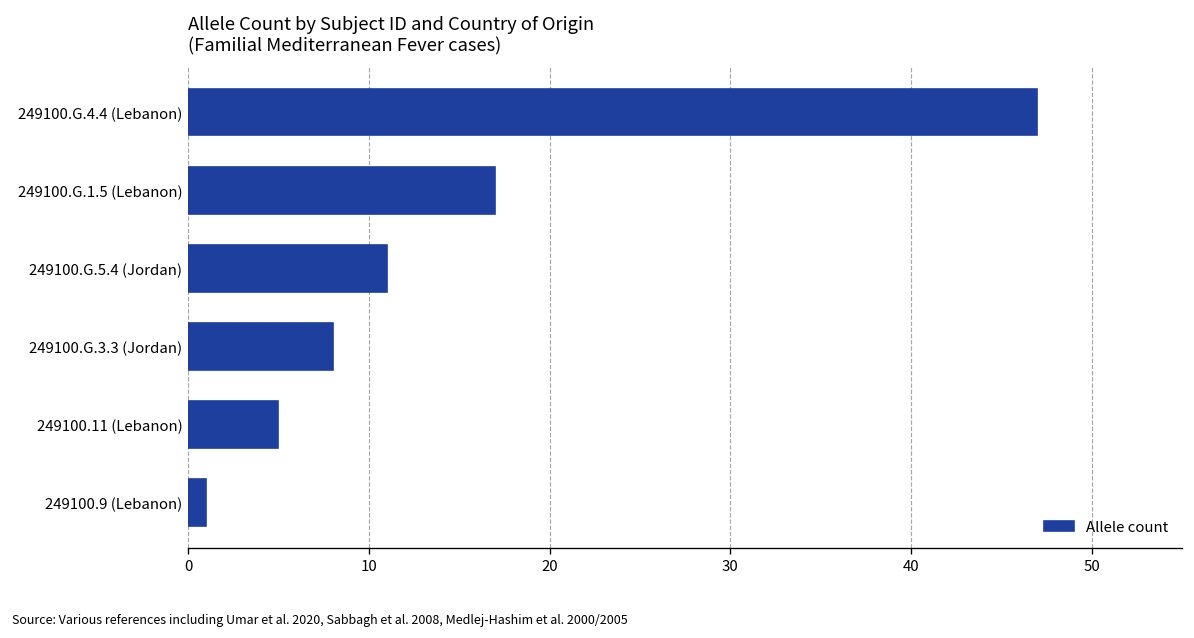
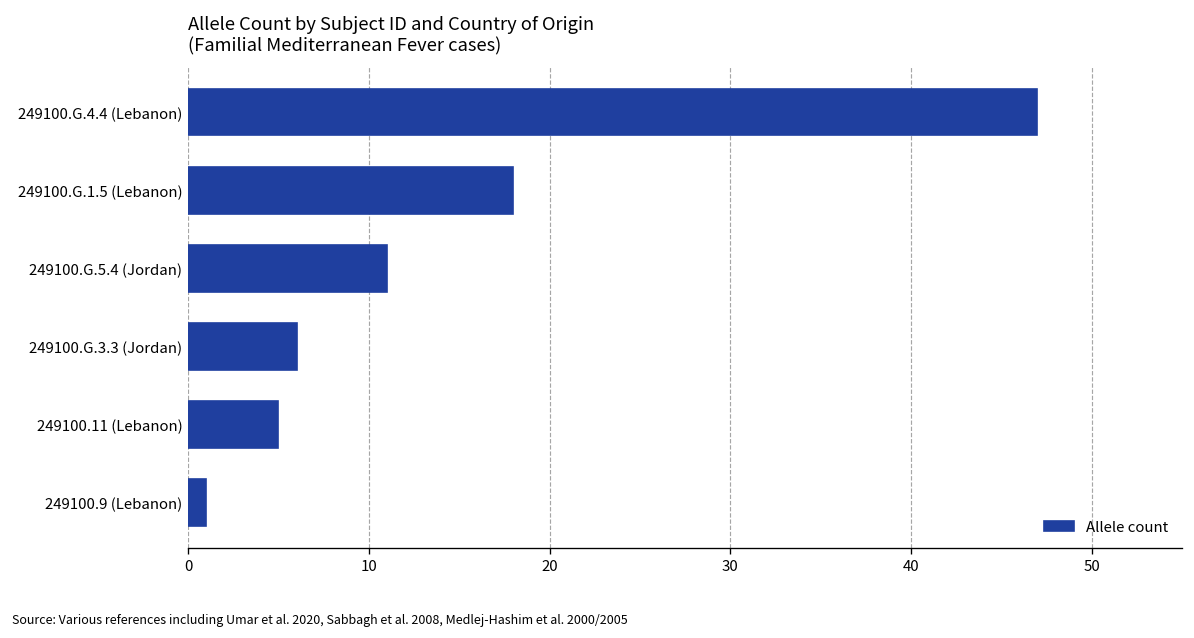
  {
    "249100.G.4.4 (Lebanon)": 47,
-   "249100.G.1.5 (Lebanon)": 17,
+   "249100.G.1.5 (Lebanon)": 18,
    "249100.G.5.4 (Jordan)": 11,
-   "249100.G.3.3 (Jordan)": 8,
+   "249100.G.3.3 (Jordan)": 6,
    "249100.11 (Lebanon)": 5,
    "249100.9 (Lebanon)": 1
  }
